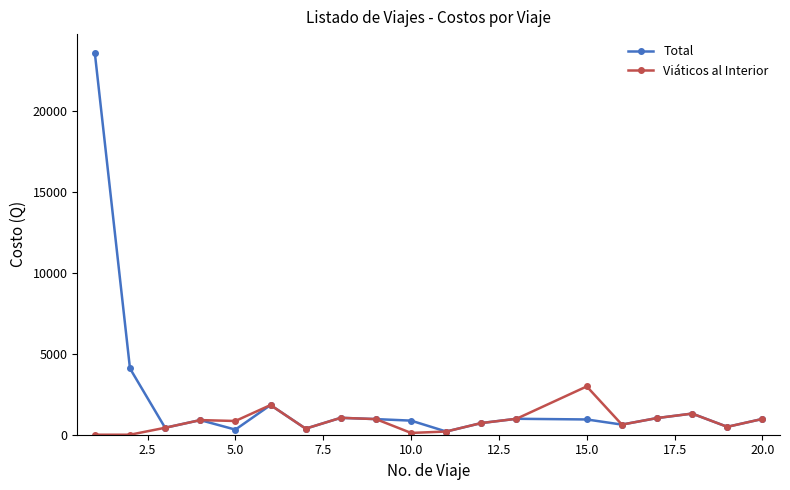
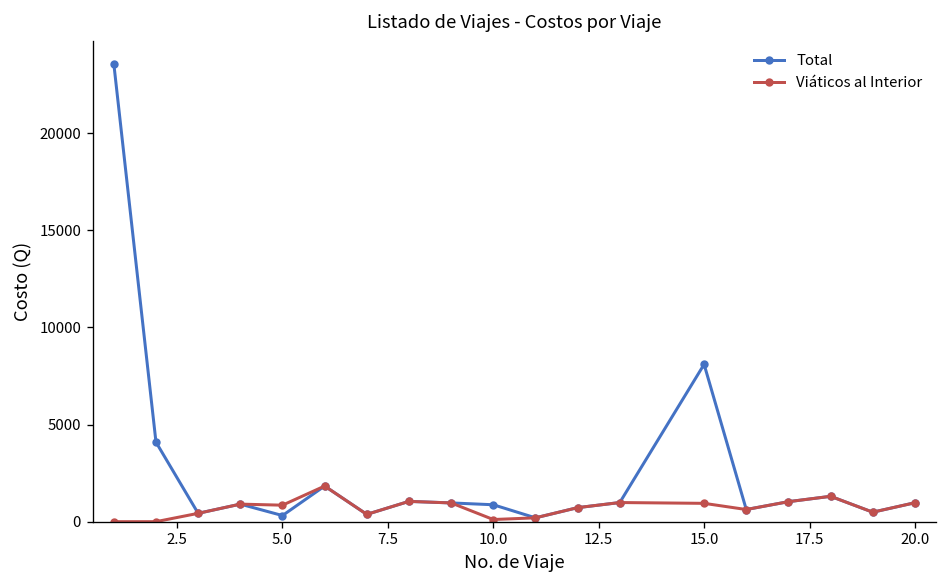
  {
    "Total": {
      "5.0": 300,
      "10.0": 900,
-     "15.0": 900
+     "15.0": 8100
    },
    "Viáticos al Interior": {
      "5.0": 800,
      "10.0": 100,
-     "15.0": 3000
+     "15.0": 900
    }
  }
